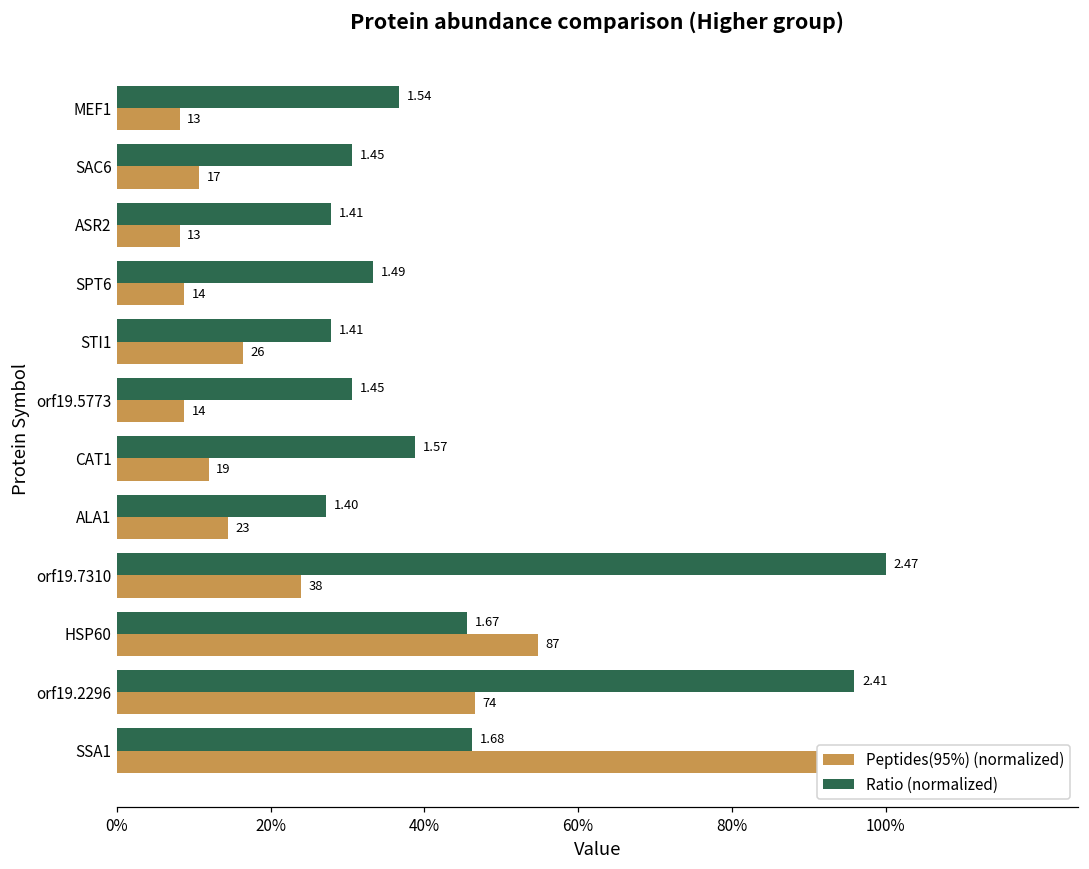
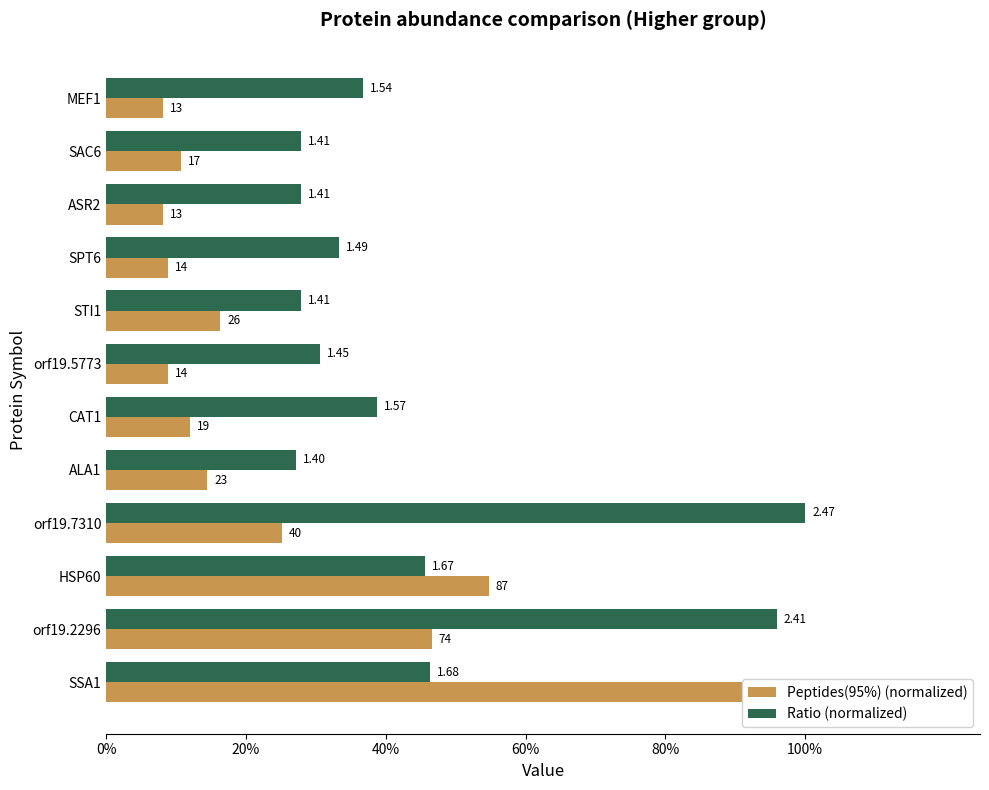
  {
    "Peptides(95%) (normalized)": {
-     "orf19.7310": 38
+     "orf19.7310": 40
    },
    "Ratio (normalized)": {
-     "SAC6": 1.45
+     "SAC6": 1.41
    }
  }
